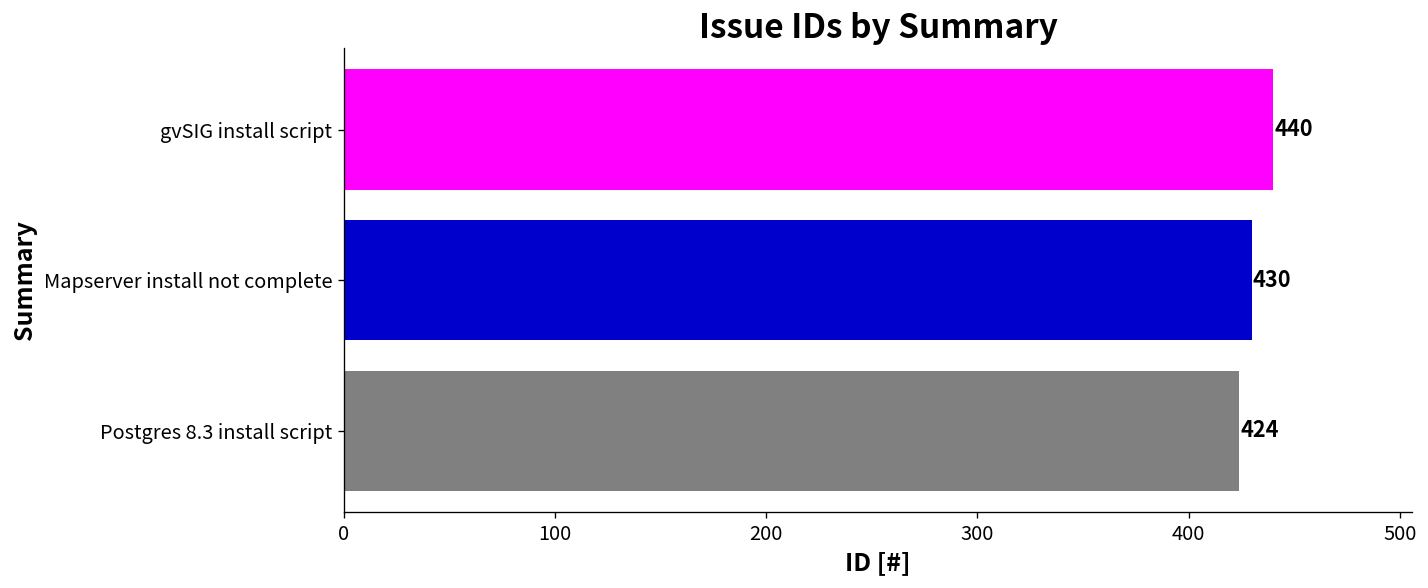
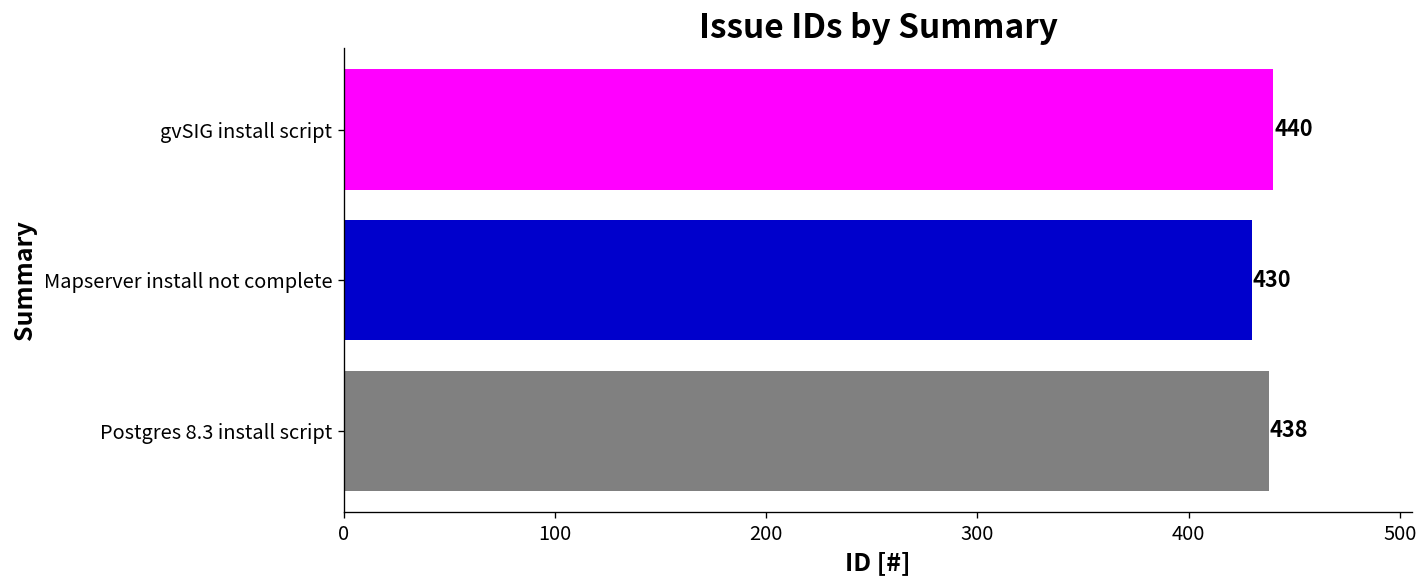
  {
    "gvSIG install script": 440,
    "Mapserver install not complete": 430,
-   "Postgres 8.3 install script": 424
+   "Postgres 8.3 install script": 438
  }
